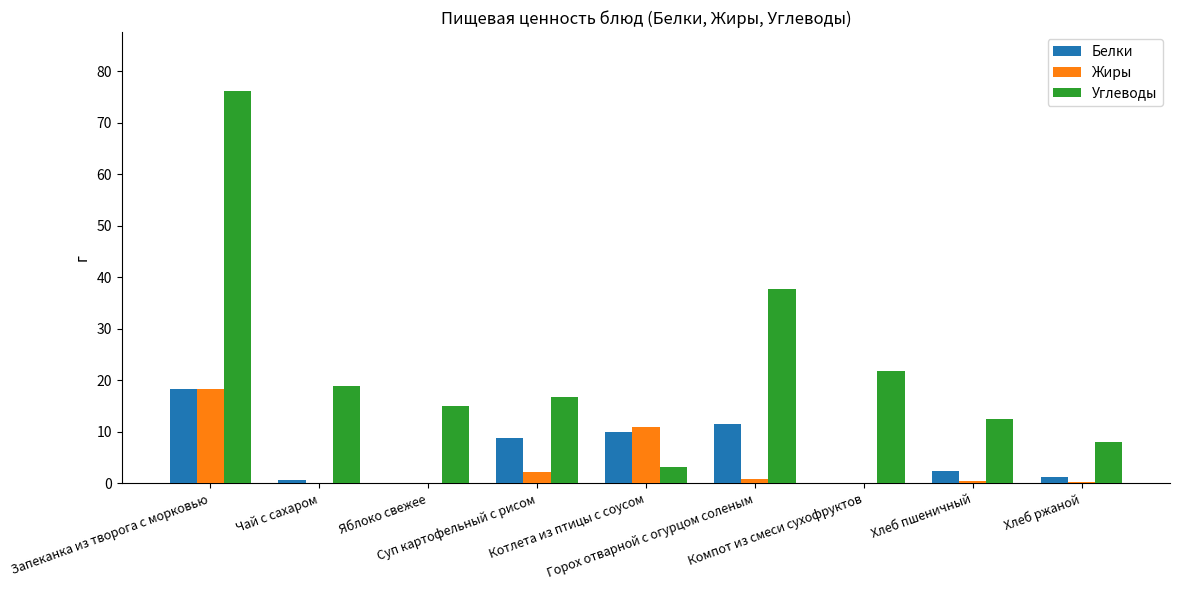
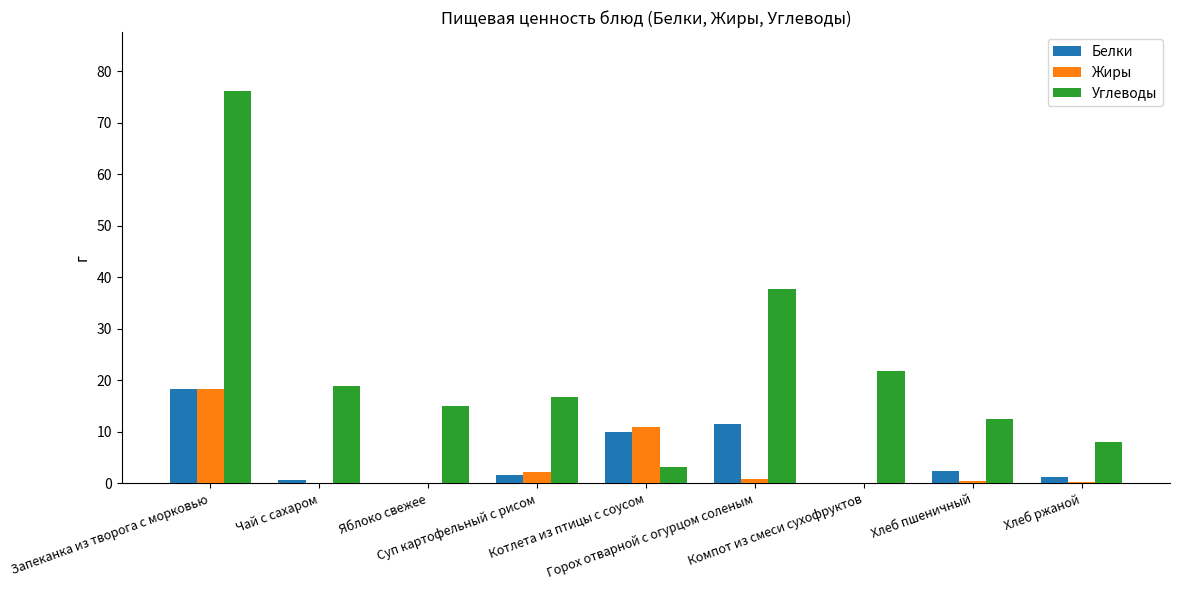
  {
    "Белки": {
      "Запеканка из творога с морковью": 18,
      "Чай с сахаром": 1,
-     "Суп картофельный с рисом": 9,
+     "Суп картофельный с рисом": 2,
      "Котлета из птицы с соусом": 10,
      "Горох отварной с огурцом соленым": 12,
      "Хлеб пшеничный": 2,
      "Хлеб ржаной": 1
    },
    "Жиры": {
      "Запеканка из творога с морковью": 18,
      "Чай с сахаром": 0,
      "Яблоко свежее": 0,
      "Суп картофельный с рисом": 2,
      "Котлета из птицы с соусом": 11,
      "Горох отварной с огурцом соленым": 1,
      "Компот из смеси сухофруктов": 0
    },
    "Углеводы": {
      "Запеканка из творога с морковью": 76,
      "Чай с сахаром": 19,
      "Яблоко свежее": 15,
      "Суп картофельный с рисом": 17,
      "Котлета из птицы с соусом": 3,
      "Горох отварной с огурцом соленым": 38,
      "Компот из смеси сухофруктов": 22,
      "Хлеб пшеничный": 13,
      "Хлеб ржаной": 8
    }
  }
